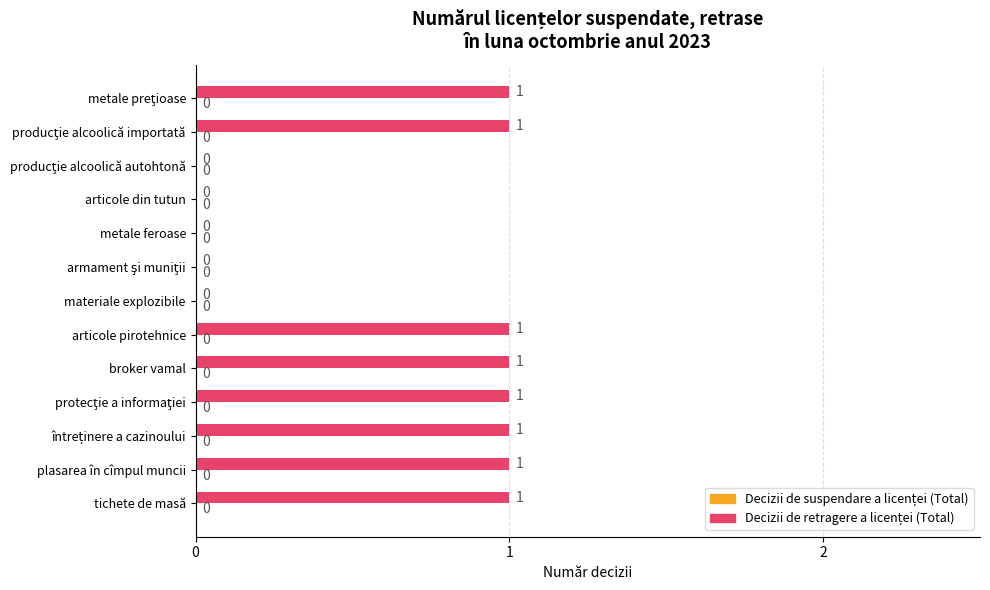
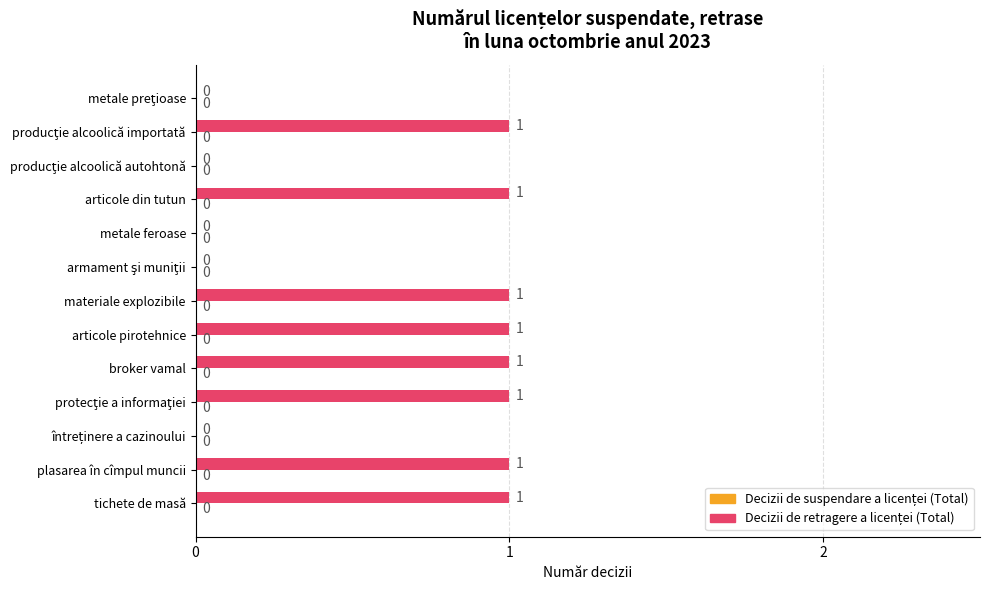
  {
    "Decizii de suspendare a licenței (Total)": {
      "producţie alcoolică importată": 0,
      "articole din tutun": 0,
      "metale feroase": 0,
      "materiale explozibile": 0,
      "articole pirotehnice": 0,
      "broker vamal": 0,
      "protecţie a informaţiei": 0,
      "plasarea în cîmpul muncii": 0,
      "tichete de masă": 0
    },
    "Decizii de retragere a licenței (Total)": {
-     "metale preţioase": 1,
+     "metale preţioase": 0,
      "producţie alcoolică importată": 1,
-     "articole din tutun": 0,
+     "articole din tutun": 1,
      "metale feroase": 0,
-     "materiale explozibile": 0,
+     "materiale explozibile": 1,
      "articole pirotehnice": 1,
      "broker vamal": 1,
      "protecţie a informaţiei": 1,
-     "întreținere a cazinoului": 1,
+     "întreținere a cazinoului": 0,
      "plasarea în cîmpul muncii": 1,
      "tichete de masă": 1
    }
  }
